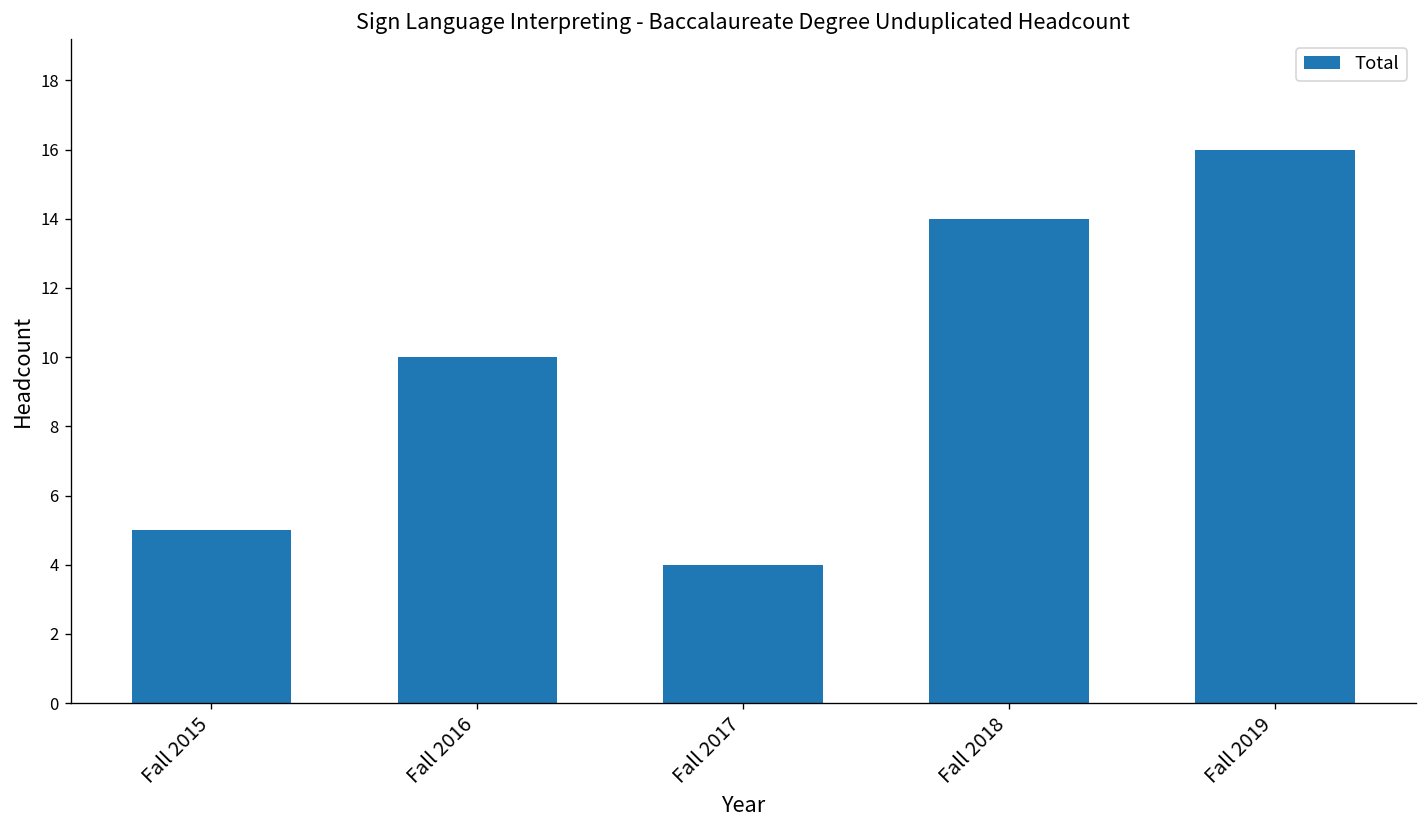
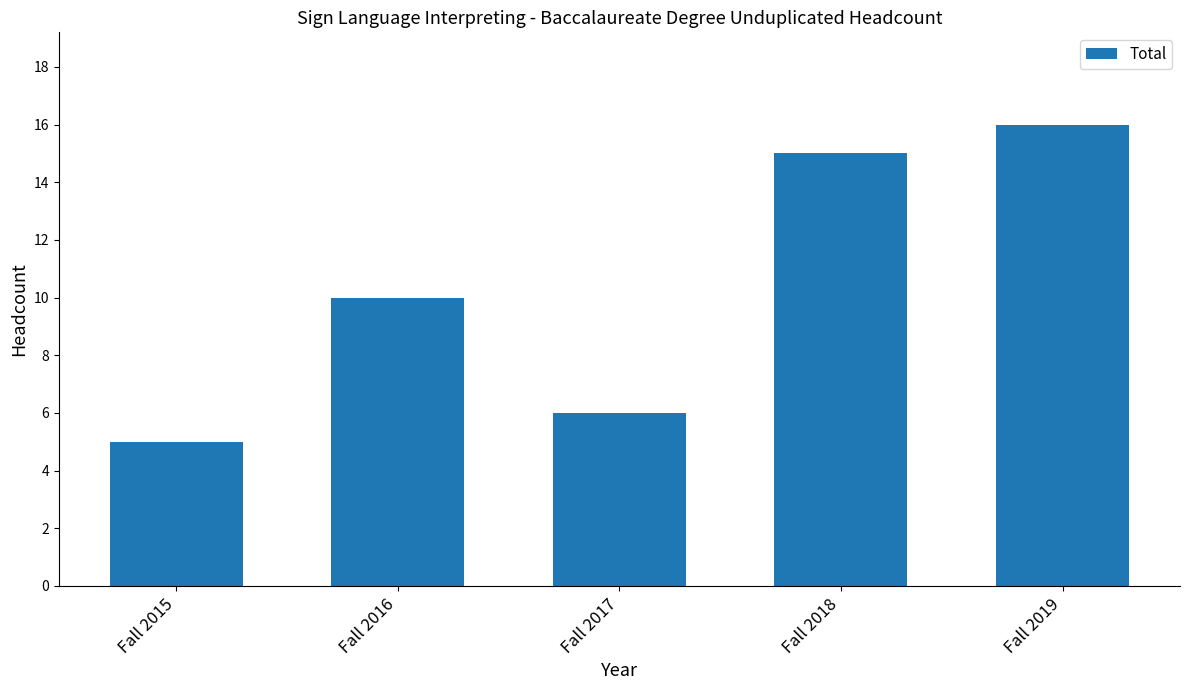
  {
    "Fall 2015": 5,
    "Fall 2016": 10,
-   "Fall 2017": 4,
-   "Fall 2018": 14,
+   "Fall 2017": 6,
+   "Fall 2018": 15,
    "Fall 2019": 16
  }
